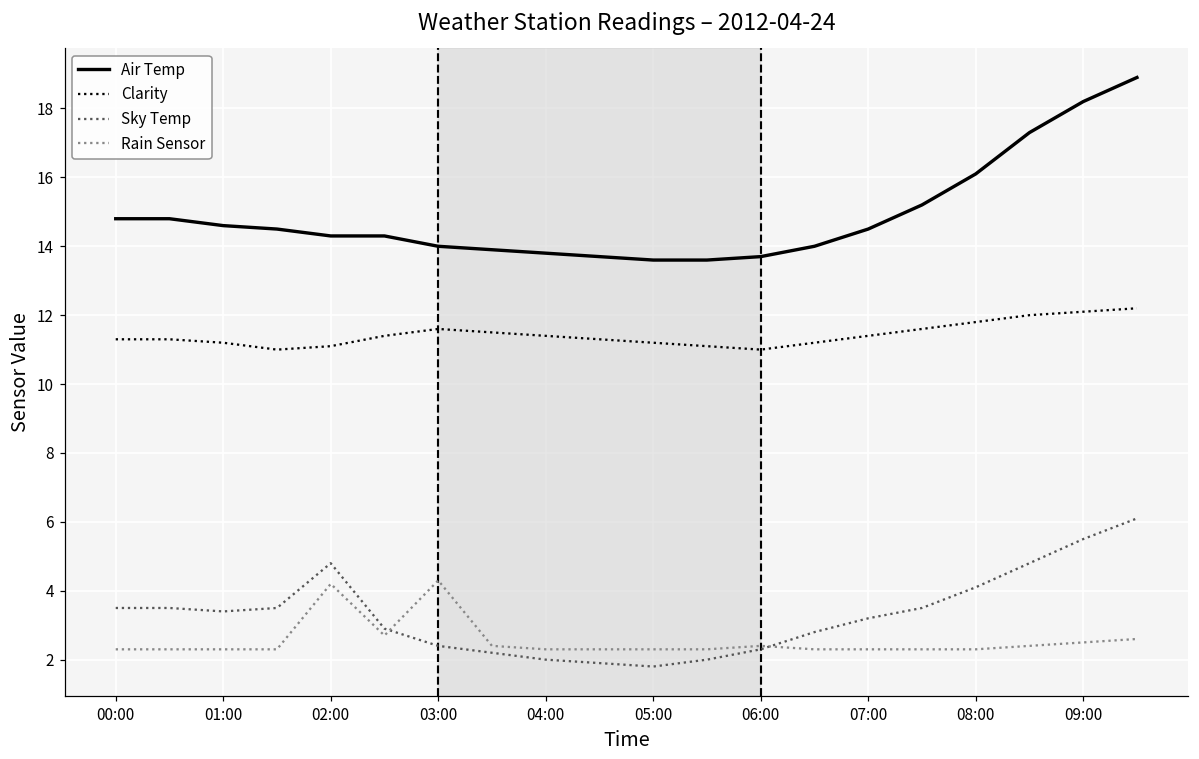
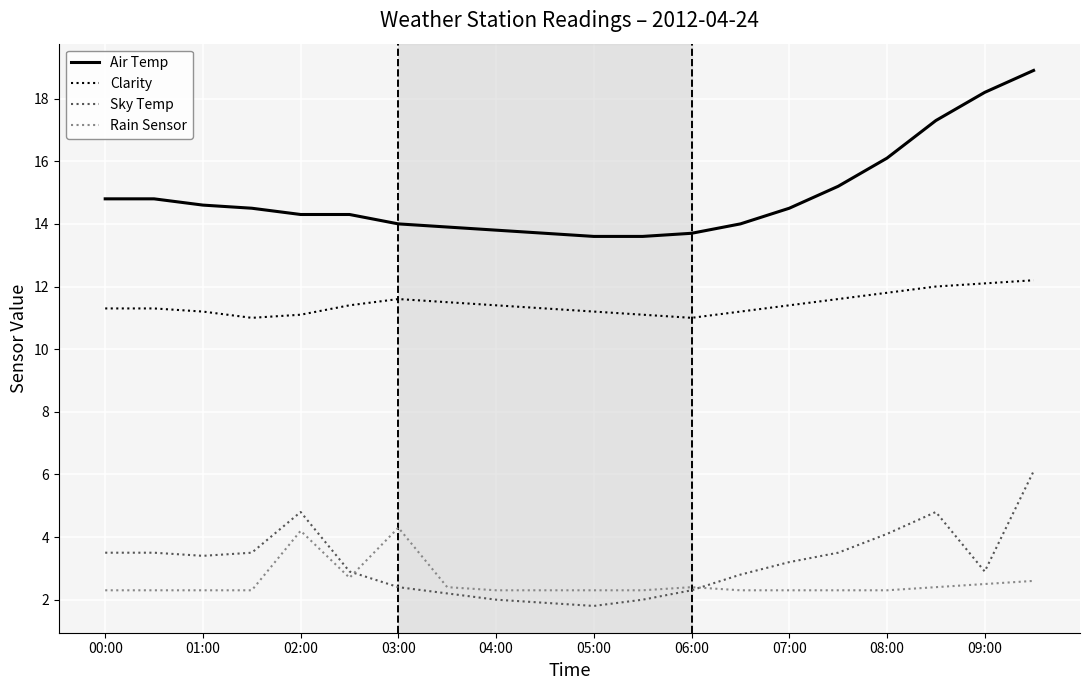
  {
    "Sky Temp": {
      "00:00": 3.5,
      "01:00": 3.4,
      "02:00": 4.8,
      "03:00": 2.4,
      "04:00": 2.0,
      "05:00": 1.8,
      "06:00": 2.3,
      "07:00": 3.2,
      "08:00": 4.1,
-     "09:00": 5.5
+     "09:00": 2.9
    },
    "Rain Sensor": {
      "00:00": 2.3,
      "01:00": 2.3,
      "02:00": 4.2,
      "03:00": 4.3,
      "04:00": 2.3,
      "05:00": 2.3,
      "06:00": 2.4,
      "07:00": 2.3,
      "08:00": 2.3,
      "09:00": 2.5
    }
  }
